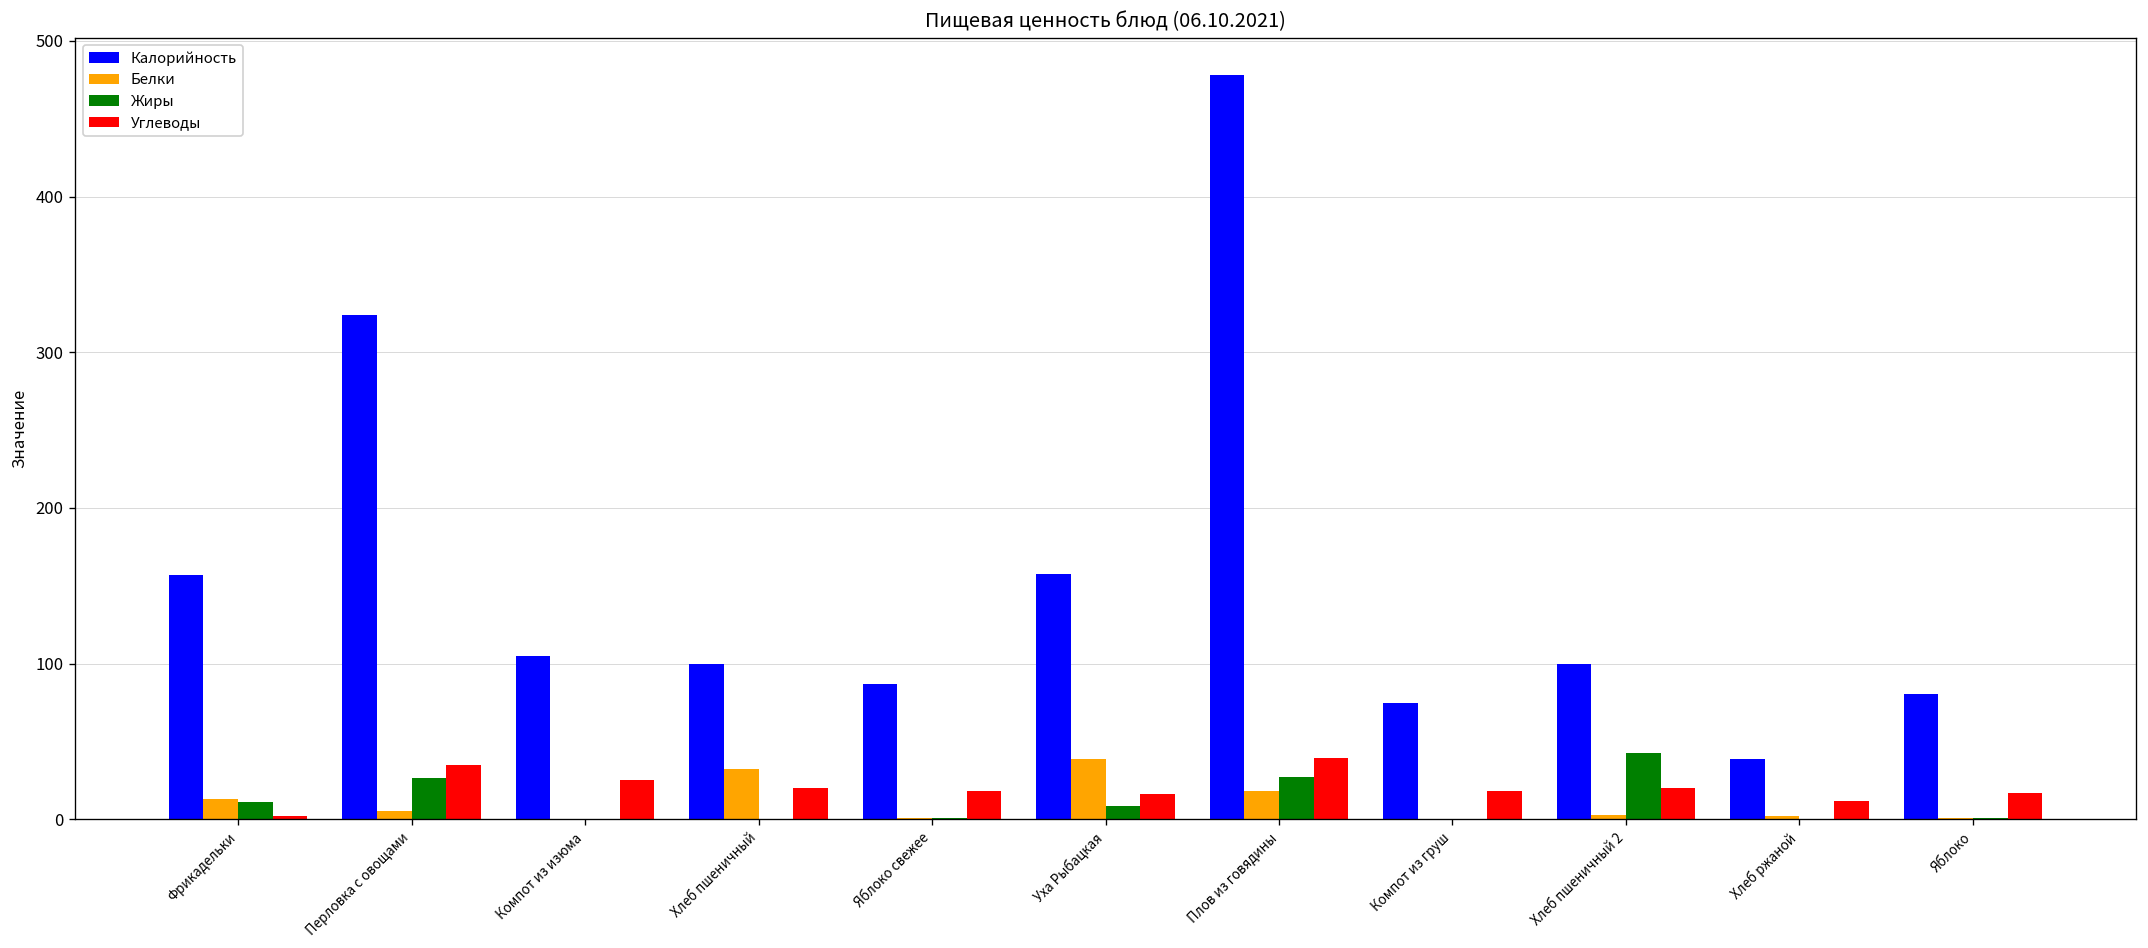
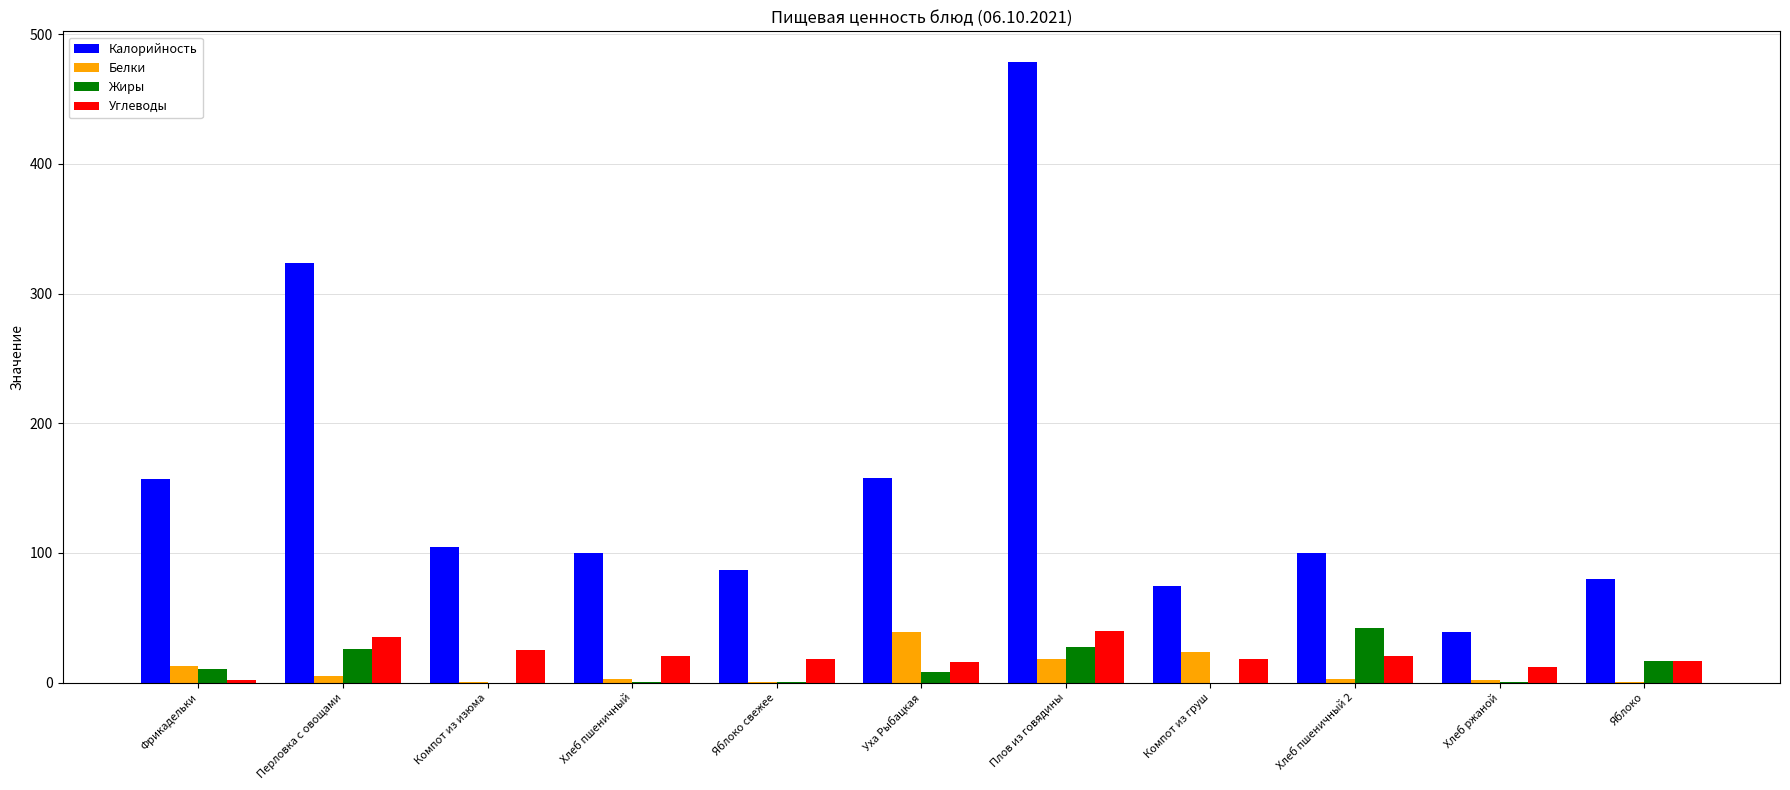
  {
    "Калорийность": {
      "Фрикадельки": 157,
      "Перловка с овощами": 324,
      "Компот из изюма": 105,
      "Хлеб пшеничный": 100,
      "Яблоко свежее": 87,
      "Уха Рыбацкая": 158,
      "Плов из говядины": 478,
      "Компот из груш": 75,
      "Хлеб пшеничный 2": 100,
      "Хлеб ржаной": 39,
      "Яблоко": 80
    },
    "Белки": {
      "Фрикадельки": 13,
      "Перловка с овощами": 5,
-     "Хлеб пшеничный": 32,
+     "Хлеб пшеничный": 3,
      "Уха Рыбацкая": 39,
      "Плов из говядины": 18,
-     "Компот из груш": 0,
+     "Компот из груш": 24,
      "Хлеб пшеничный 2": 3,
      "Хлеб ржаной": 2
    },
    "Жиры": {
      "Фрикадельки": 11,
      "Перловка с овощами": 26,
      "Уха Рыбацкая": 8,
      "Плов из говядины": 27,
      "Хлеб пшеничный 2": 42,
-     "Яблоко": 1
+     "Яблоко": 17
    },
    "Углеводы": {
      "Перловка с овощами": 35,
      "Компот из изюма": 26,
      "Хлеб пшеничный": 20,
      "Яблоко свежее": 18,
      "Уха Рыбацкая": 16,
      "Плов из говядины": 40,
      "Компот из груш": 18,
      "Хлеб пшеничный 2": 20,
      "Хлеб ржаной": 12,
      "Яблоко": 17
    }
  }
